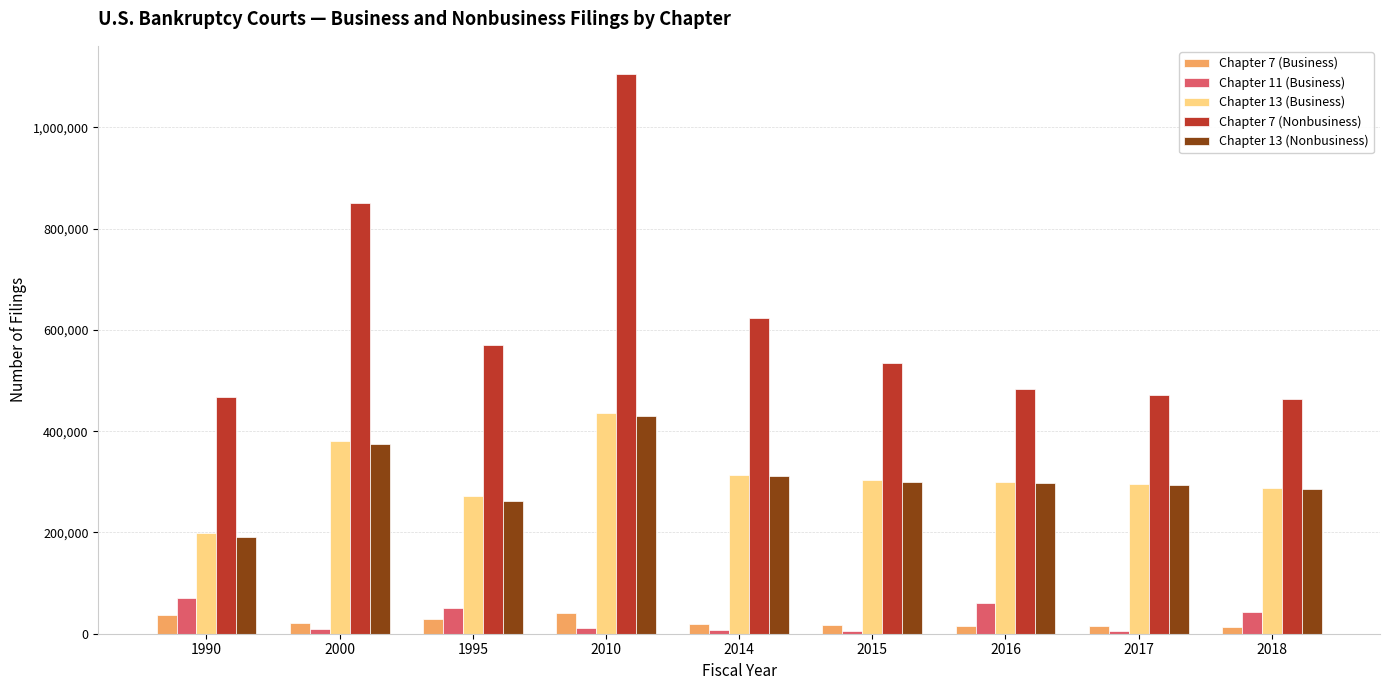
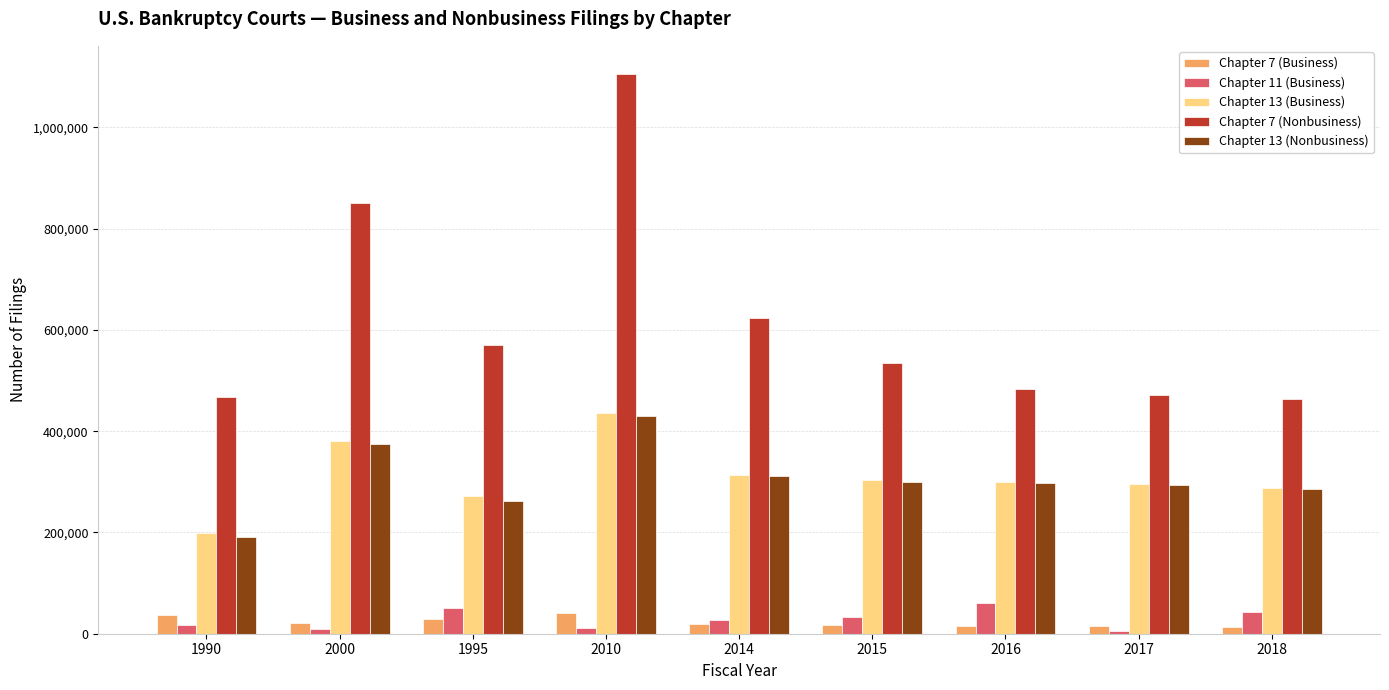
  {
    "Chapter 11 (Business)": {
-     "1990": "70,000",
+     "1990": "20,000",
      "2000": "10,000",
      "1995": "50,000",
      "2010": "10,000",
-     "2014": "10,000",
-     "2015": "10,000",
+     "2014": "30,000",
+     "2015": "30,000",
      "2016": "60,000",
      "2017": "10,000",
      "2018": "40,000"
    }
  }
